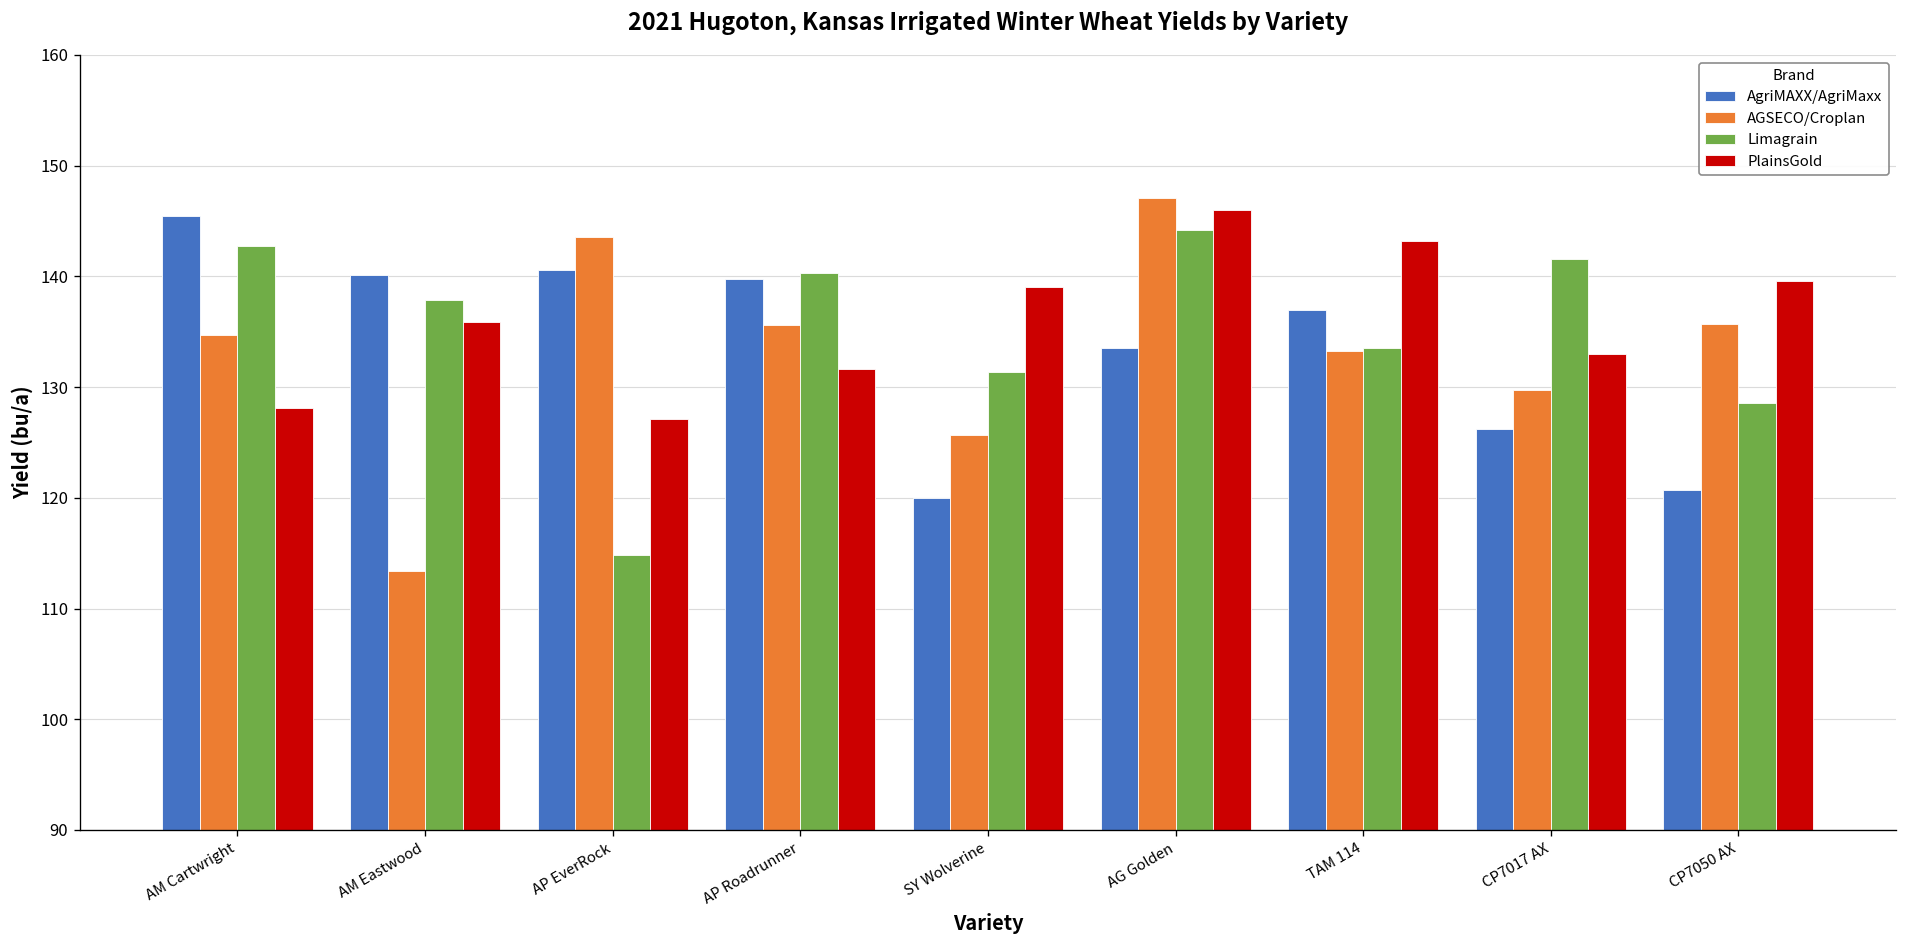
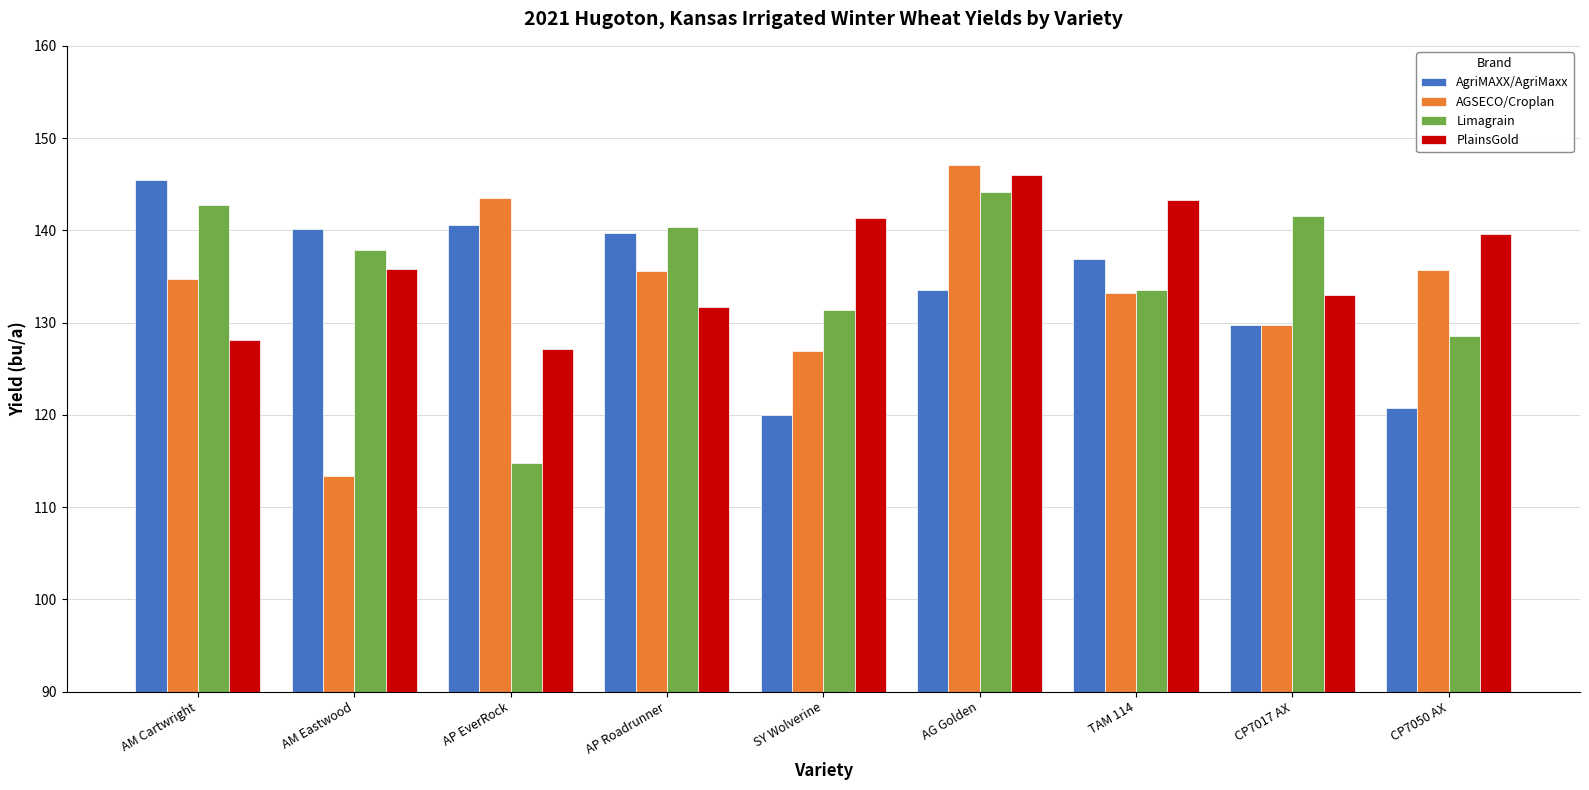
  {
    "AgriMAXX/AgriMaxx": {
      "AM Cartwright": 145,
      "AM Eastwood": 140,
      "AP EverRock": 141,
      "AP Roadrunner": 140,
      "SY Wolverine": 120,
      "AG Golden": 134,
      "TAM 114": 137,
-     "CP7017 AX": 126,
+     "CP7017 AX": 130,
      "CP7050 AX": 121
    },
    "AGSECO/Croplan": {
      "AM Cartwright": 135,
      "AM Eastwood": 113,
      "AP EverRock": 144,
      "AP Roadrunner": 136,
-     "SY Wolverine": 126,
+     "SY Wolverine": 127,
      "AG Golden": 147,
      "TAM 114": 133,
      "CP7017 AX": 130,
      "CP7050 AX": 136
    },
    "Limagrain": {
      "AM Cartwright": 143,
      "AM Eastwood": 138,
      "AP EverRock": 115,
      "AP Roadrunner": 140,
      "SY Wolverine": 131,
      "AG Golden": 144,
      "TAM 114": 134,
      "CP7017 AX": 142,
      "CP7050 AX": 129
    },
    "PlainsGold": {
      "AM Cartwright": 128,
      "AM Eastwood": 136,
      "AP EverRock": 127,
      "AP Roadrunner": 132,
-     "SY Wolverine": 139,
+     "SY Wolverine": 141,
      "AG Golden": 146,
      "TAM 114": 143,
      "CP7017 AX": 133,
      "CP7050 AX": 140
    }
  }
